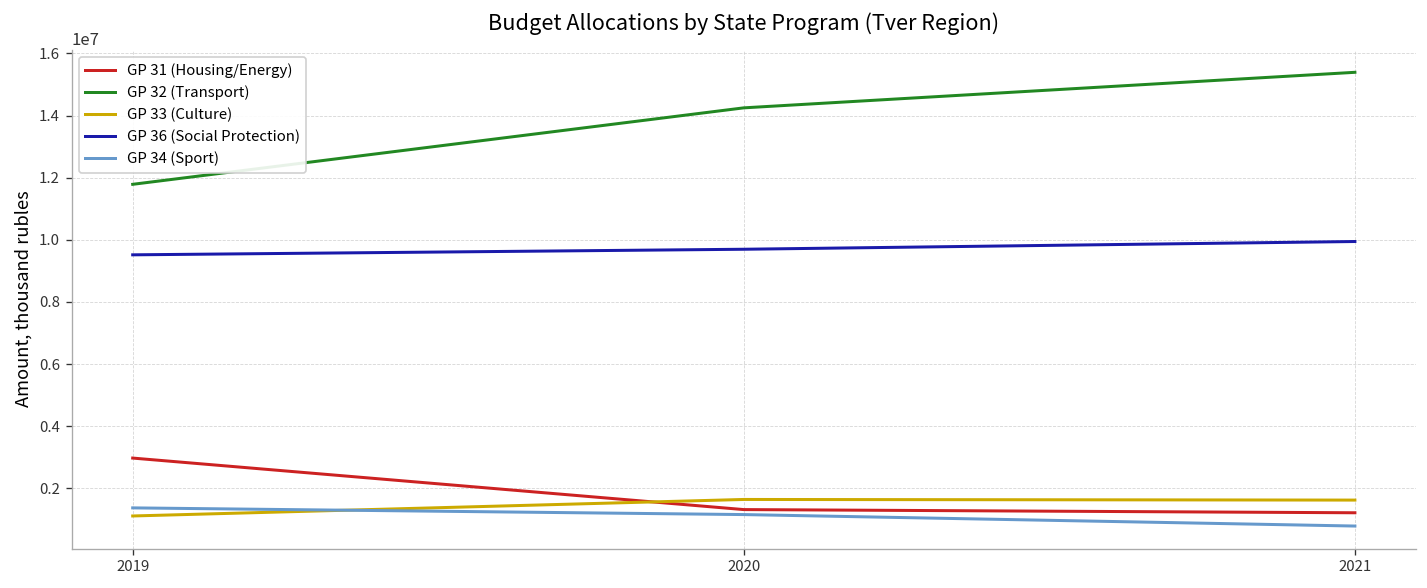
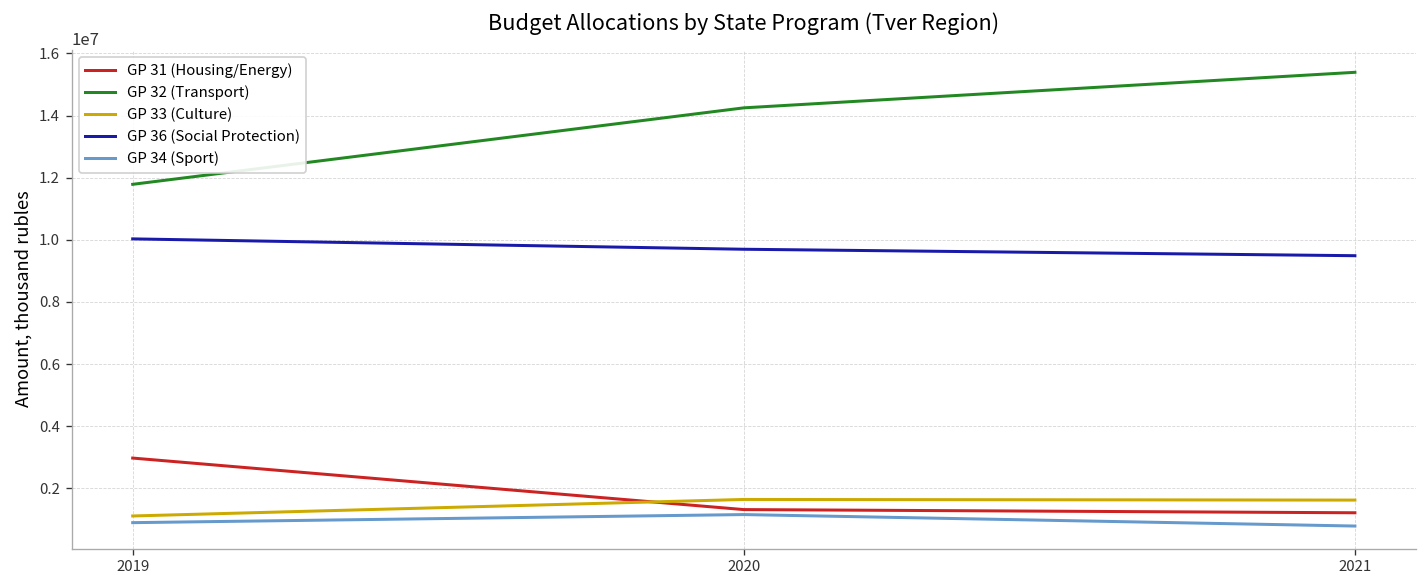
  {
    "GP 31 (Housing/Energy)": {
      "2019": 3000000,
      "2020": 1300000,
      "2021": 1200000
    },
    "GP 32 (Transport)": {
      "2019": 11800000,
      "2020": 14200000,
      "2021": 15400000
    },
    "GP 33 (Culture)": {
      "2019": 1100000,
      "2020": 1600000,
      "2021": 1600000
    },
    "GP 36 (Social Protection)": {
-     "2019": 9500000,
+     "2019": 10000000,
      "2020": 9700000,
-     "2021": 9900000
+     "2021": 9500000
    },
    "GP 34 (Sport)": {
-     "2019": 1400000,
+     "2019": 900000,
      "2020": 1200000,
      "2021": 800000
    }
  }
